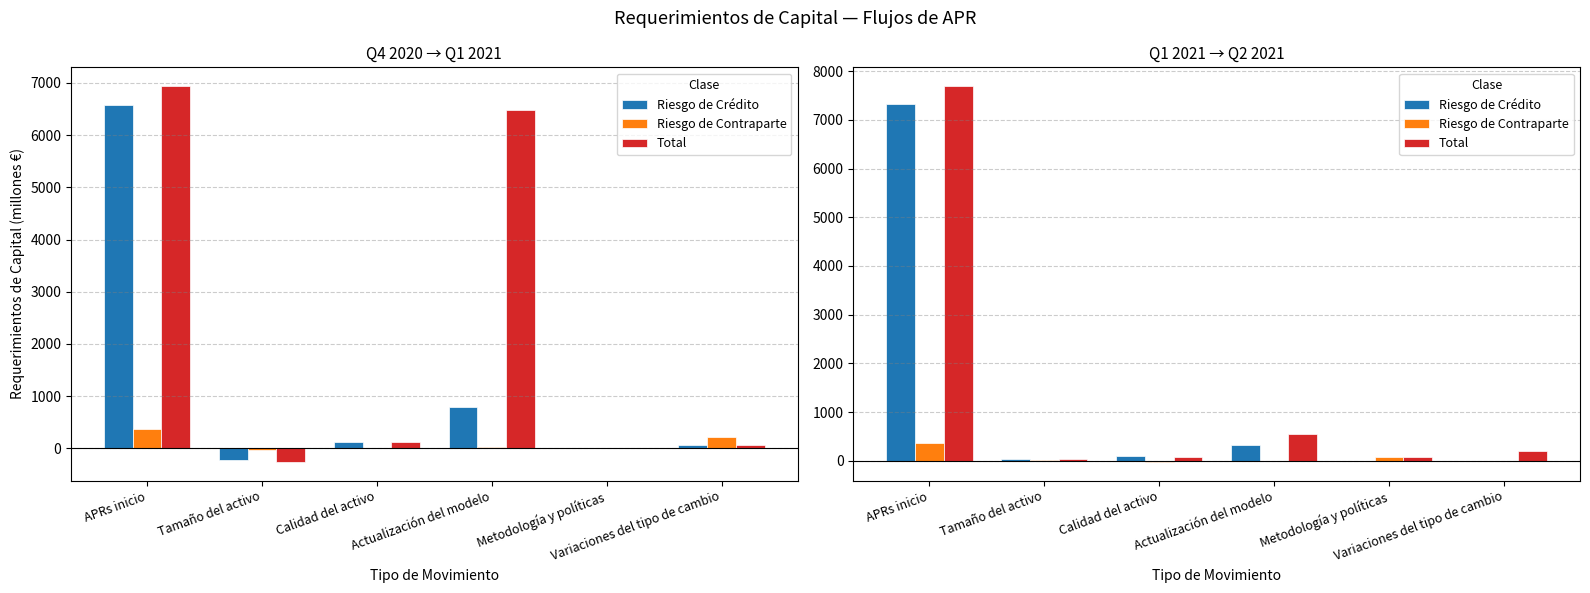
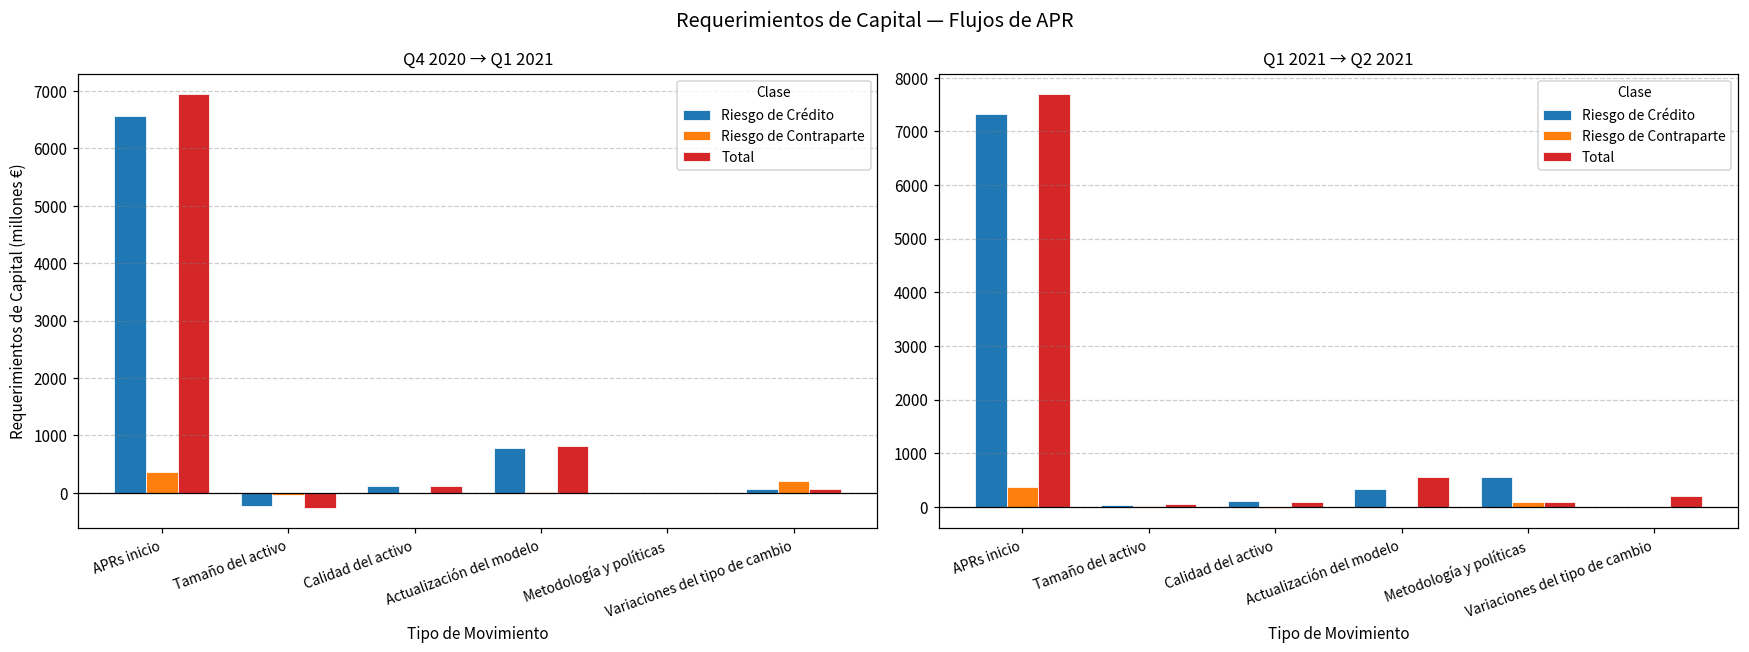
  {
    "Q4 2020 → Q1 2021": {
      "Riesgo de Crédito": {
        "APRs inicio": 6600,
        "Tamaño del activo": -200,
        "Calidad del activo": 100,
        "Actualización del modelo": 800,
        "Metodología y políticas": 0,
        "Variaciones del tipo de cambio": 100
      },
      "Riesgo de Contraparte": {
        "APRs inicio": 400,
        "Metodología y políticas": 0,
        "Variaciones del tipo de cambio": 200
      },
      "Total": {
        "APRs inicio": 6900,
        "Tamaño del activo": -300,
        "Calidad del activo": 100,
-       "Actualización del modelo": 6500,
+       "Actualización del modelo": 800,
        "Metodología y políticas": 0,
        "Variaciones del tipo de cambio": 100
      }
    },
    "Q1 2021 → Q2 2021": {
      "Riesgo de Crédito": {
        "APRs inicio": 7300,
        "Calidad del activo": 100,
        "Actualización del modelo": 300,
-       "Metodología y políticas": 0
+       "Metodología y políticas": 600
      },
      "Riesgo de Contraparte": {
        "APRs inicio": 400,
        "Actualización del modelo": 0,
        "Metodología y políticas": 100,
        "Variaciones del tipo de cambio": 0
      },
      "Total": {
        "APRs inicio": 7700,
        "Calidad del activo": 100,
        "Actualización del modelo": 500,
        "Metodología y políticas": 100,
        "Variaciones del tipo de cambio": 200
      }
    }
  }
